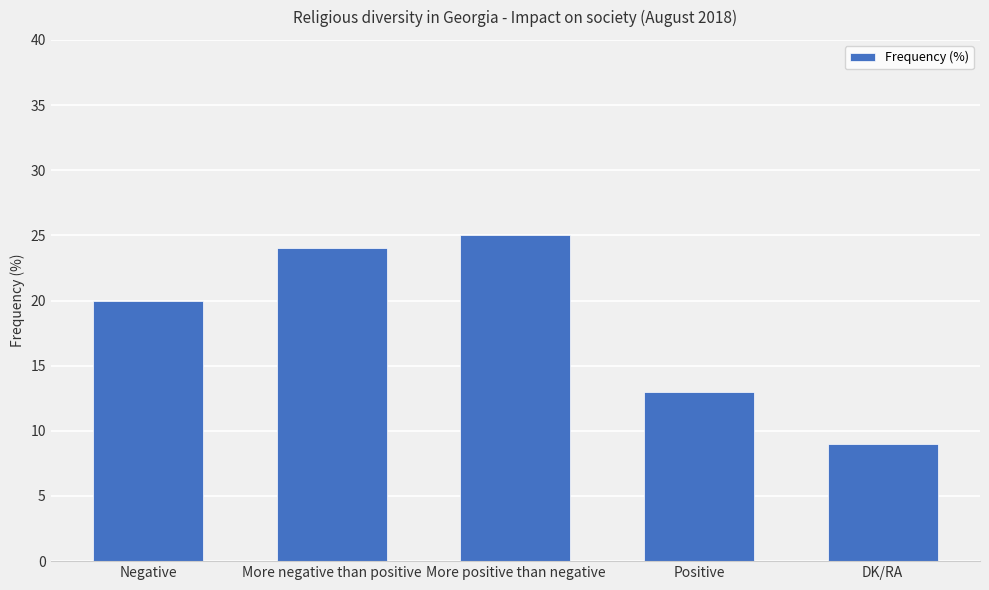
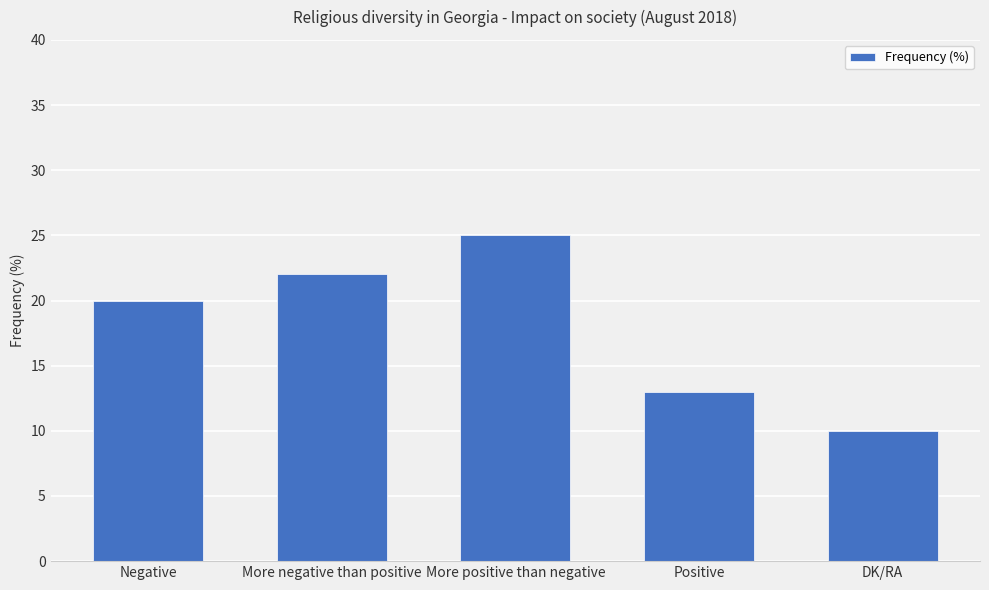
  {
    "Negative": 20,
-   "More negative than positive": 24,
+   "More negative than positive": 22,
    "More positive than negative": 25,
    "Positive": 13,
-   "DK/RA": 9
+   "DK/RA": 10
  }
